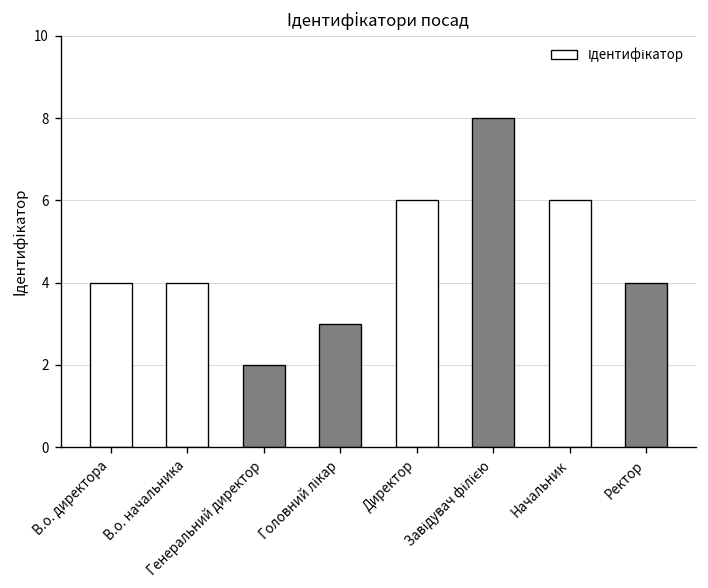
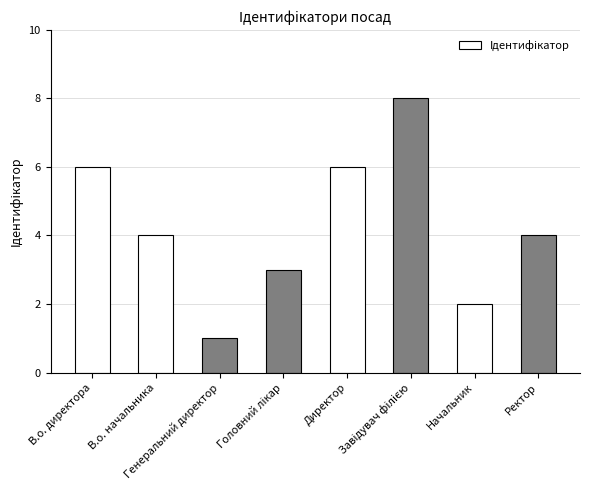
  {
-   "В.о. директора": 4,
+   "В.о. директора": 6,
    "В.о. начальника": 4,
-   "Генеральний директор": 2,
+   "Генеральний директор": 1,
    "Головний лікар": 3,
    "Директор": 6,
    "Завідувач філією": 8,
-   "Начальник": 6,
+   "Начальник": 2,
    "Ректор": 4
  }
